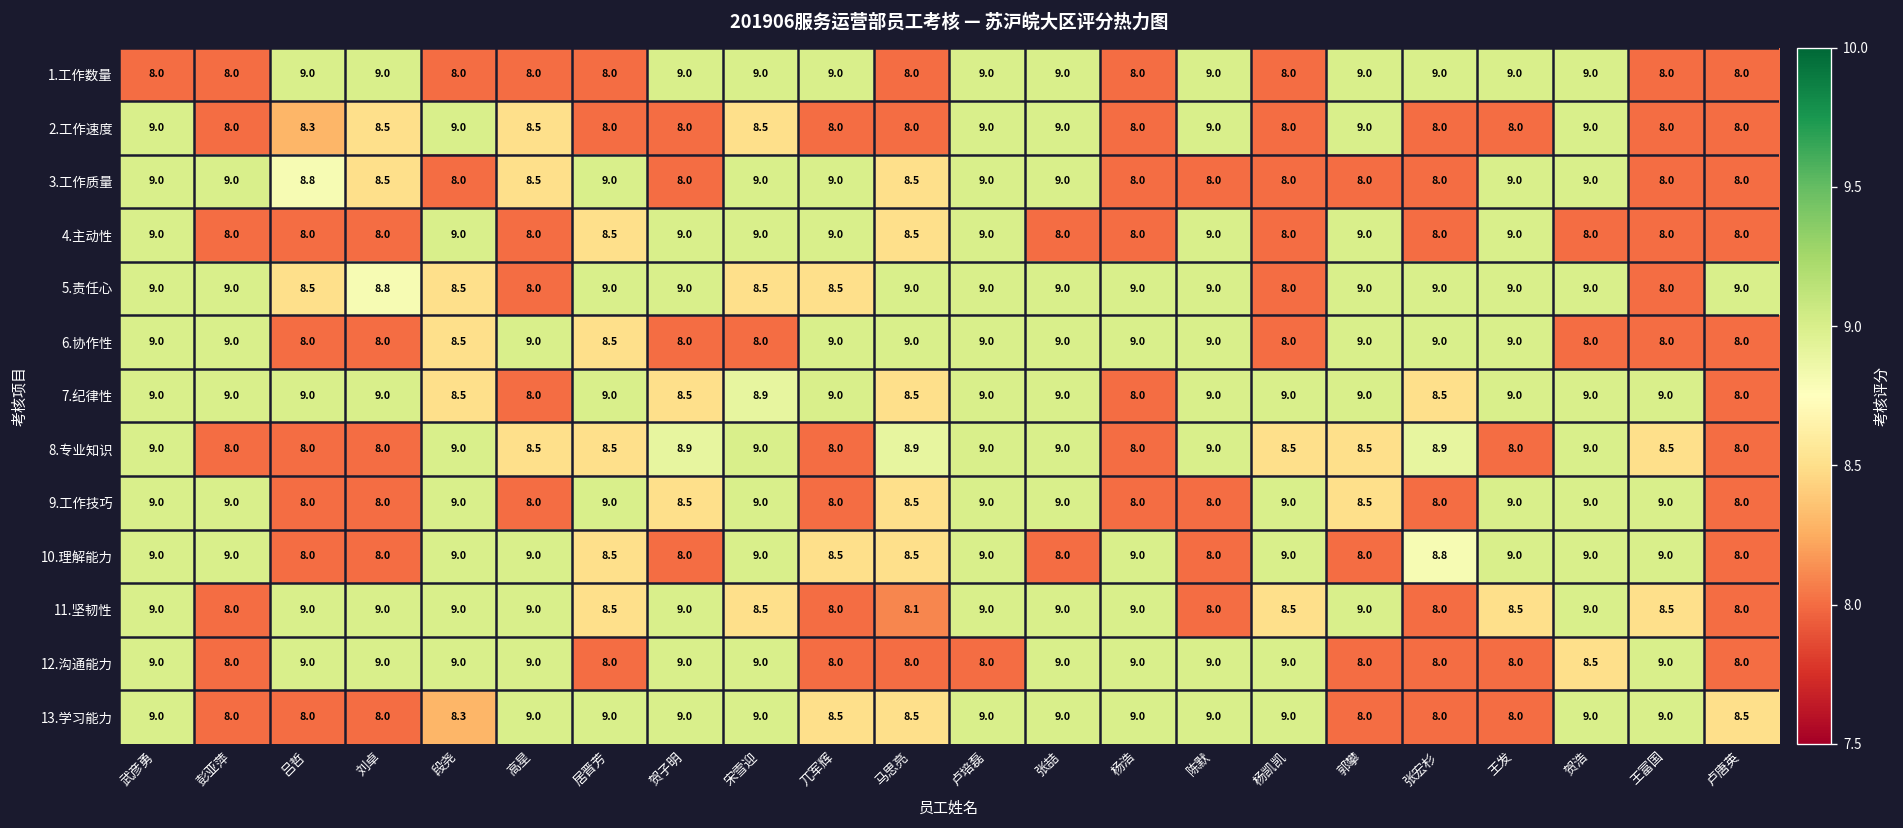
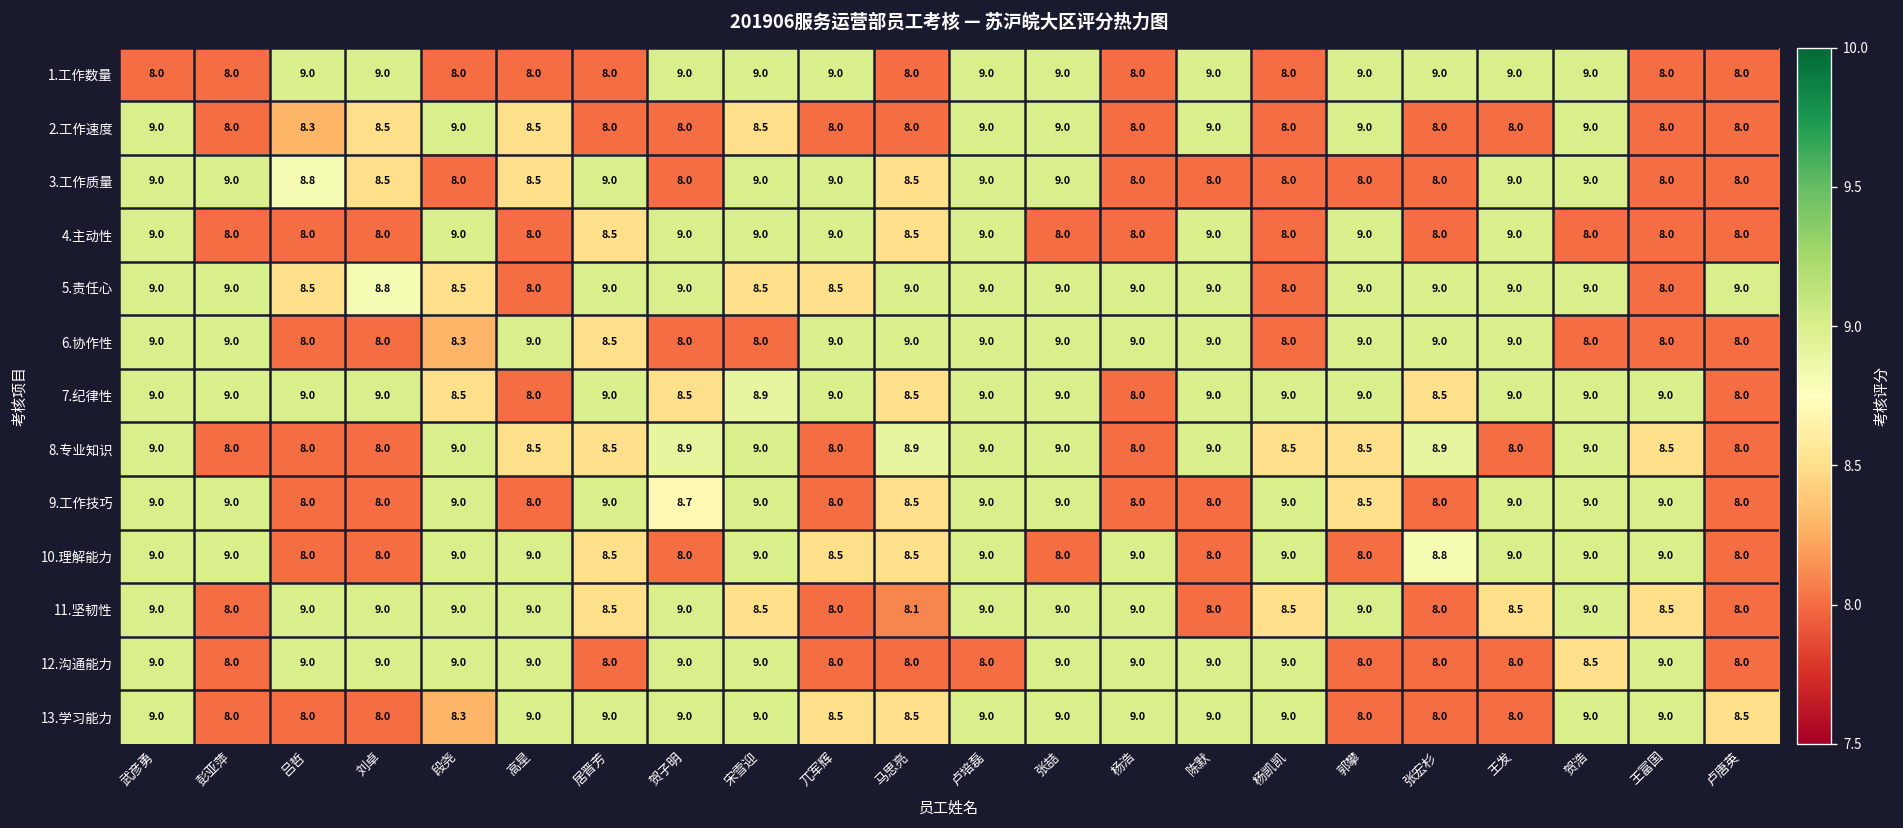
  {
    "6.协作性": {
      "武彦勇": 9.0,
      "彭亚萍": 9.0,
      "吕哲": 8.0,
      "刘卓": 8.0,
-     "段尧": 8.5,
+     "段尧": 8.3,
      "高星": 9.0,
      "居晋芳": 8.5,
      "贺子明": 8.0,
      "宋雪迎": 8.0,
      "兀军辉": 9.0,
      "马思亮": 9.0,
      "卢培磊": 9.0,
      "张喆": 9.0,
      "杨浩": 9.0,
      "陈默": 9.0,
      "杨凯凯": 8.0,
      "郭攀": 9.0,
      "张宏杉": 9.0,
      "王发": 9.0,
      "贺浩": 8.0,
      "王富国": 8.0,
      "卢唐英": 8.0
    },
    "9.工作技巧": {
      "武彦勇": 9.0,
      "彭亚萍": 9.0,
      "吕哲": 8.0,
      "刘卓": 8.0,
      "段尧": 9.0,
      "高星": 8.0,
      "居晋芳": 9.0,
-     "贺子明": 8.5,
+     "贺子明": 8.7,
      "宋雪迎": 9.0,
      "兀军辉": 8.0,
      "马思亮": 8.5,
      "卢培磊": 9.0,
      "张喆": 9.0,
      "杨浩": 8.0,
      "陈默": 8.0,
      "杨凯凯": 9.0,
      "郭攀": 8.5,
      "张宏杉": 8.0,
      "王发": 9.0,
      "贺浩": 9.0,
      "王富国": 9.0,
      "卢唐英": 8.0
    }
  }
